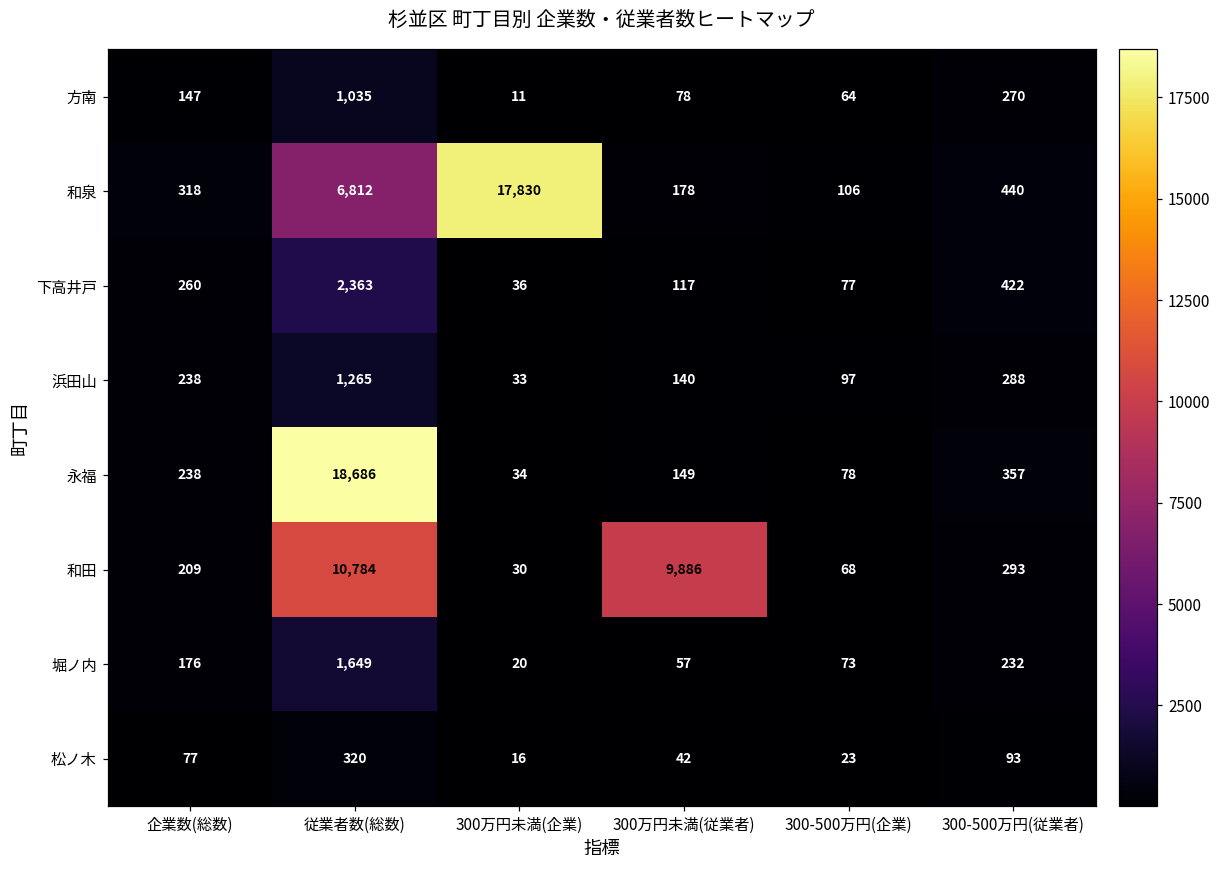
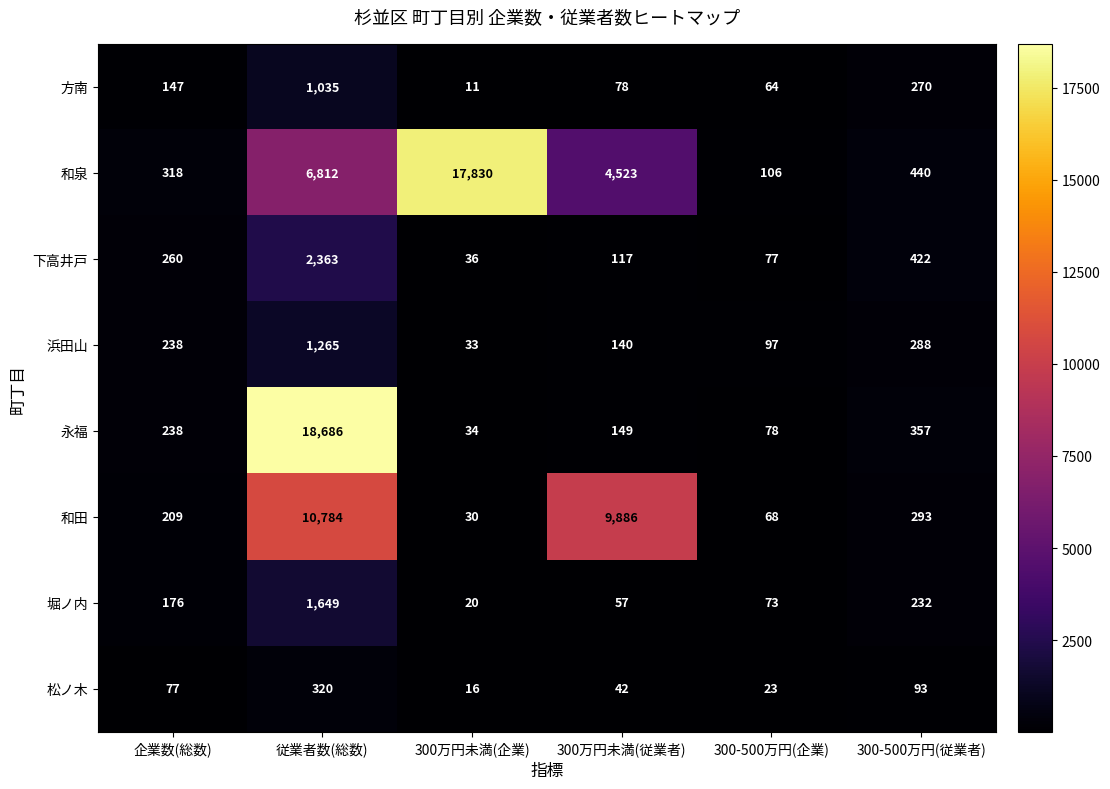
  {
    "方南": {
      "企業数(総数)": "147",
      "従業者数(総数)": "1,035",
      "300万円未満(企業)": "11",
      "300万円未満(従業者)": "78",
      "300-500万円(企業)": "64",
      "300-500万円(従業者)": "270"
    },
    "和泉": {
      "企業数(総数)": "318",
      "従業者数(総数)": "6,812",
      "300万円未満(企業)": "17,830",
-     "300万円未満(従業者)": "178",
+     "300万円未満(従業者)": "4,523",
      "300-500万円(企業)": "106",
      "300-500万円(従業者)": "440"
    },
    "下高井戸": {
      "企業数(総数)": "260",
      "従業者数(総数)": "2,363",
      "300万円未満(企業)": "36",
      "300万円未満(従業者)": "117",
      "300-500万円(企業)": "77",
      "300-500万円(従業者)": "422"
    },
    "浜田山": {
      "企業数(総数)": "238",
      "従業者数(総数)": "1,265",
      "300万円未満(企業)": "33",
      "300万円未満(従業者)": "140",
      "300-500万円(企業)": "97",
      "300-500万円(従業者)": "288"
    },
    "永福": {
      "企業数(総数)": "238",
      "従業者数(総数)": "18,686",
      "300万円未満(企業)": "34",
      "300万円未満(従業者)": "149",
      "300-500万円(企業)": "78",
      "300-500万円(従業者)": "357"
    },
    "和田": {
      "企業数(総数)": "209",
      "従業者数(総数)": "10,784",
      "300万円未満(企業)": "30",
      "300万円未満(従業者)": "9,886",
      "300-500万円(企業)": "68",
      "300-500万円(従業者)": "293"
    },
    "堀ノ内": {
      "企業数(総数)": "176",
      "従業者数(総数)": "1,649",
      "300万円未満(企業)": "20",
      "300万円未満(従業者)": "57",
      "300-500万円(企業)": "73",
      "300-500万円(従業者)": "232"
    },
    "松ノ木": {
      "企業数(総数)": "77",
      "従業者数(総数)": "320",
      "300万円未満(企業)": "16",
      "300万円未満(従業者)": "42",
      "300-500万円(企業)": "23",
      "300-500万円(従業者)": "93"
    }
  }
